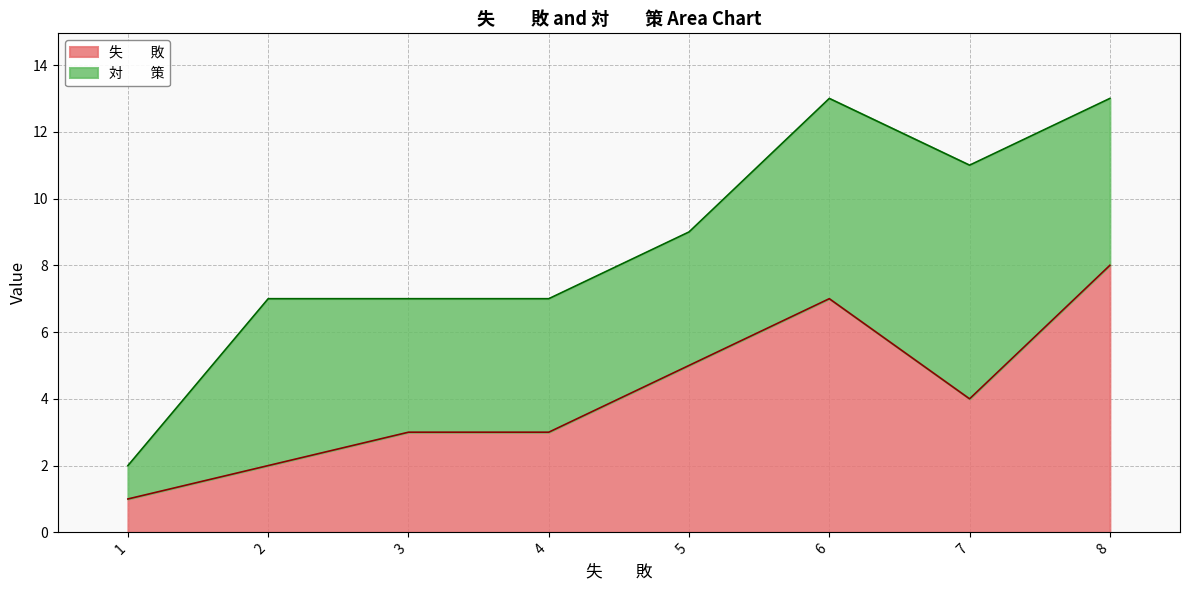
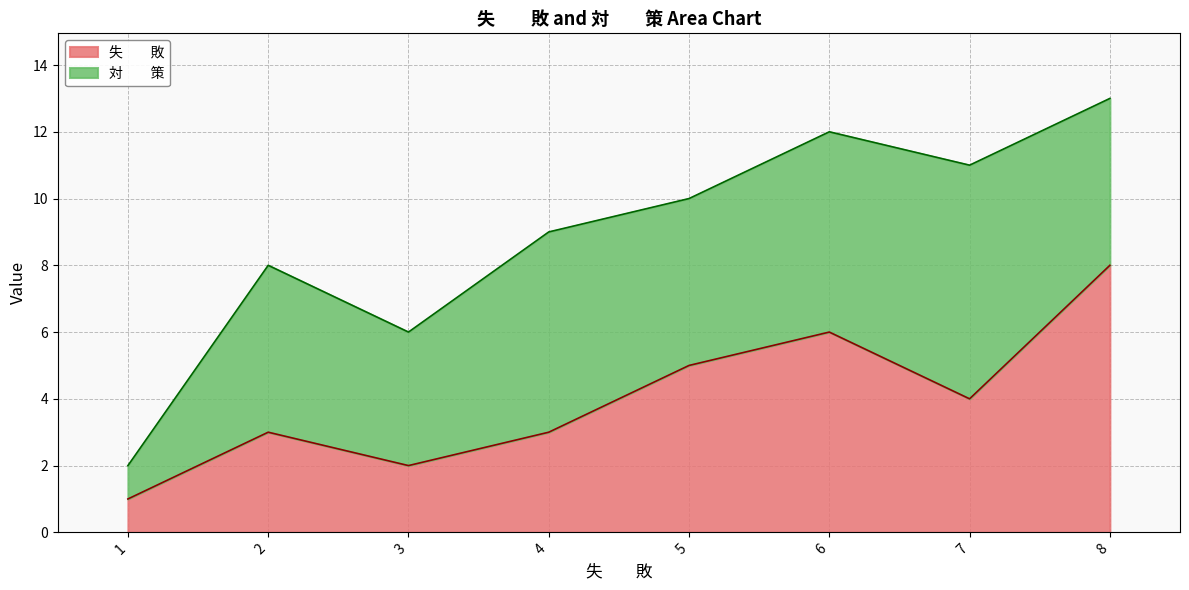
  {
    "失 敗": {
      "1": 1,
-     "2": 2,
-     "3": 3,
+     "2": 3,
+     "3": 2,
      "4": 3,
      "5": 5,
-     "6": 7,
+     "6": 6,
      "7": 4,
      "8": 8
    },
    "対 策": {
      "1": 1,
      "2": 5,
      "3": 4,
-     "4": 4,
-     "5": 4,
+     "4": 6,
+     "5": 5,
      "6": 6,
      "7": 7,
      "8": 5
    }
  }
